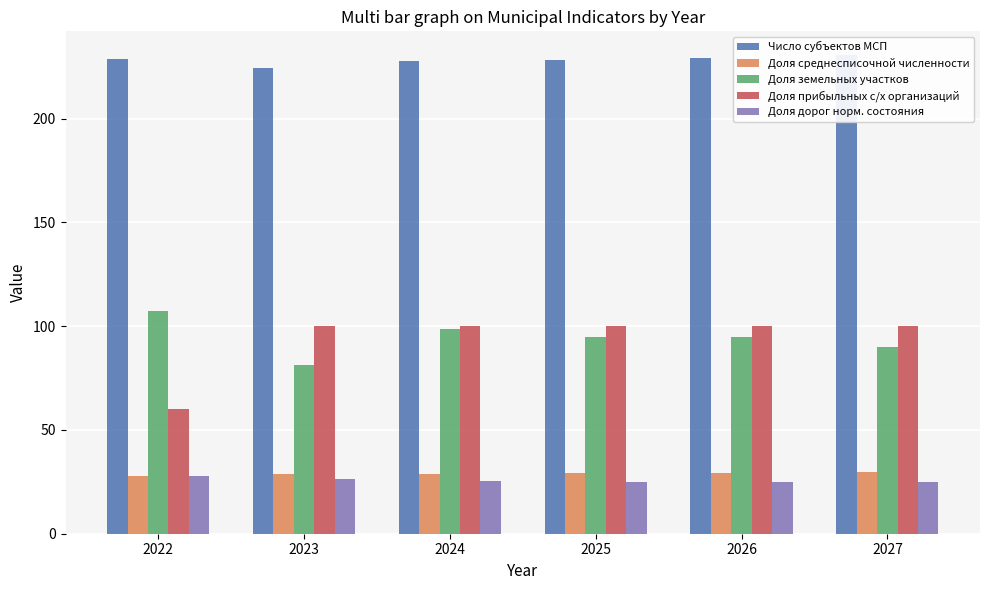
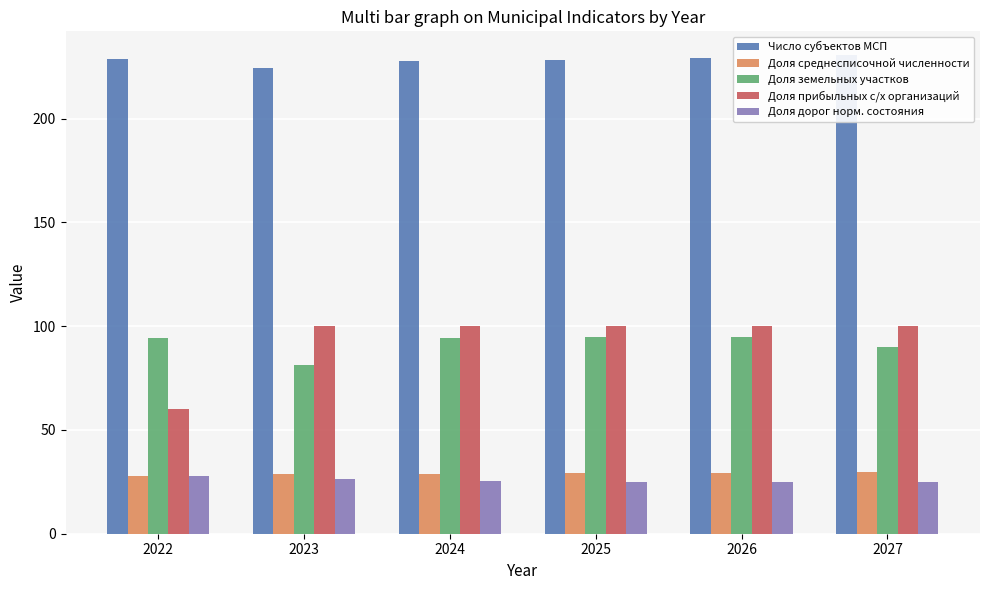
  {
    "Доля земельных участков": {
-     "2022": 107,
+     "2022": 94,
      "2023": 81,
-     "2024": 99,
+     "2024": 95,
      "2025": 95,
      "2026": 95,
      "2027": 90
    }
  }
